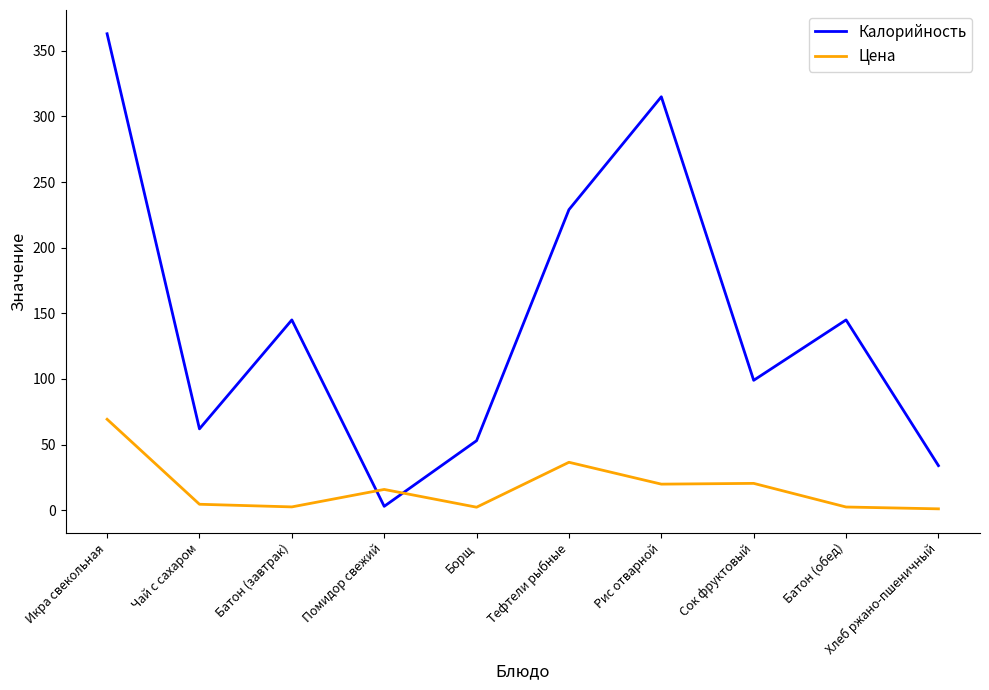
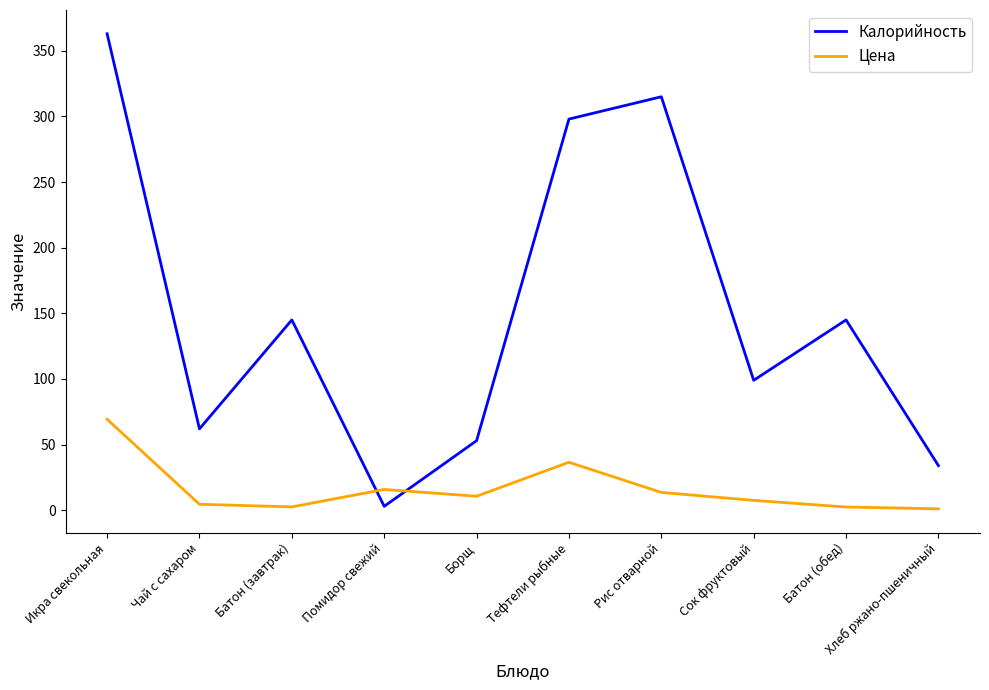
  {
    "Калорийность": {
      "Икра свекольная": 363,
      "Чай с сахаром": 62,
      "Батон (завтрак)": 145,
      "Помидор свежий": 3,
      "Борщ": 53,
-     "Тефтели рыбные": 229,
+     "Тефтели рыбные": 298,
      "Рис отварной": 315,
      "Сок фруктовый": 99,
      "Батон (обед)": 145,
      "Хлеб ржано-пшеничный": 34
    },
    "Цена": {
      "Икра свекольная": 69,
      "Чай с сахаром": 5,
      "Батон (завтрак)": 3,
      "Помидор свежий": 16,
-     "Борщ": 2,
+     "Борщ": 11,
      "Тефтели рыбные": 37,
-     "Рис отварной": 20,
-     "Сок фруктовый": 20,
+     "Рис отварной": 14,
+     "Сок фруктовый": 8,
      "Батон (обед)": 2,
      "Хлеб ржано-пшеничный": 1
    }
  }
